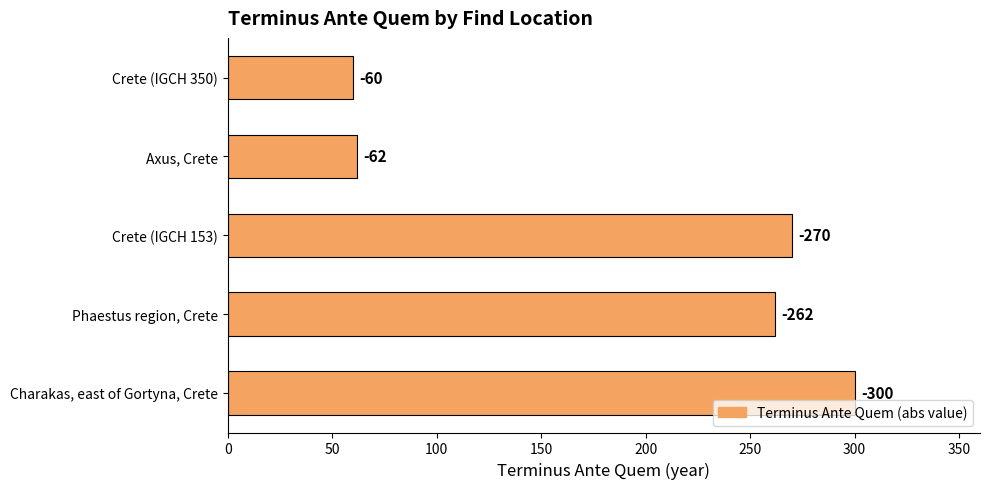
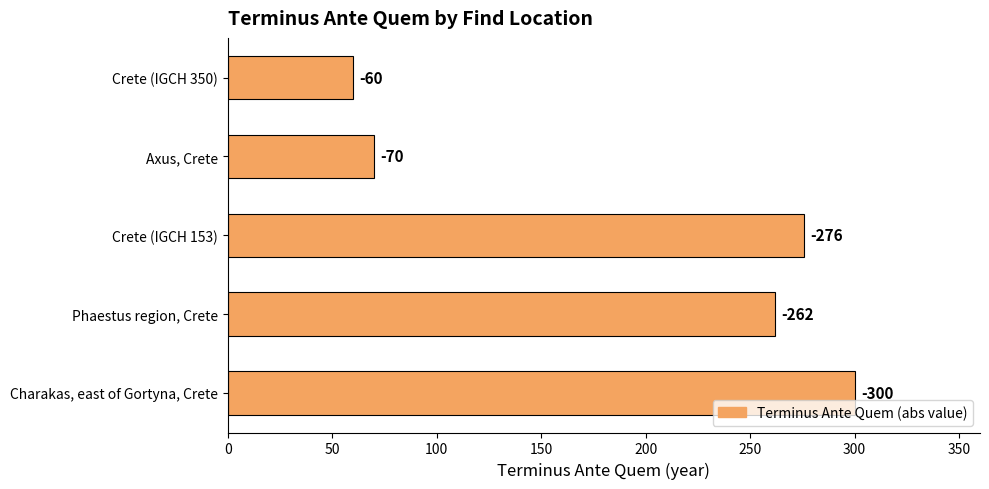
  {
-   "Axus, Crete": -62,
-   "Crete (IGCH 153)": -270
+   "Axus, Crete": -70,
+   "Crete (IGCH 153)": -276
  }
